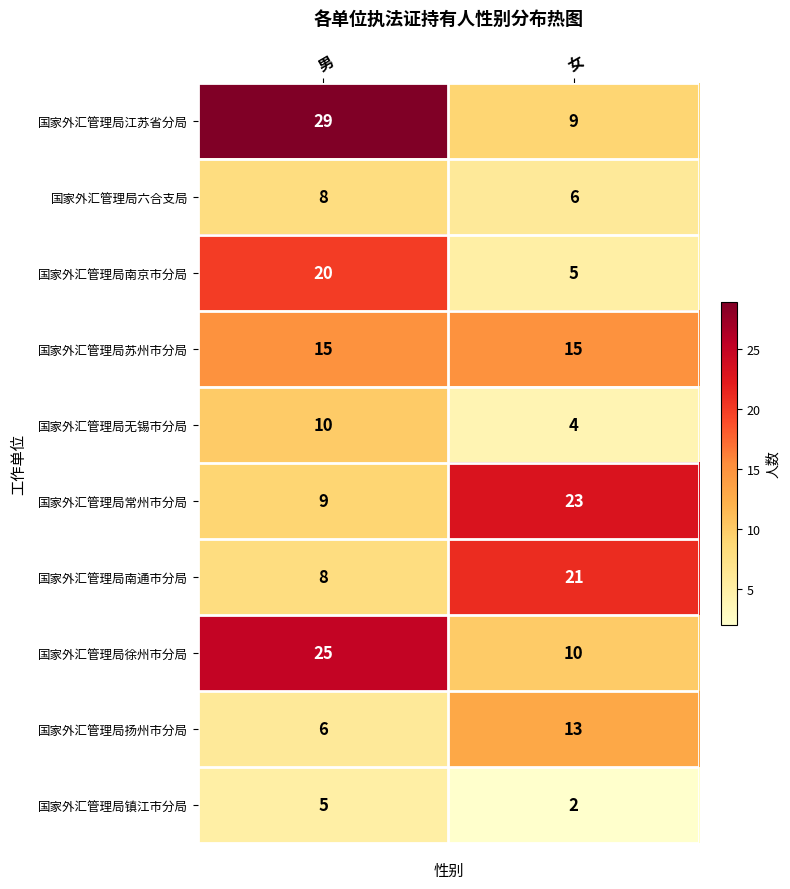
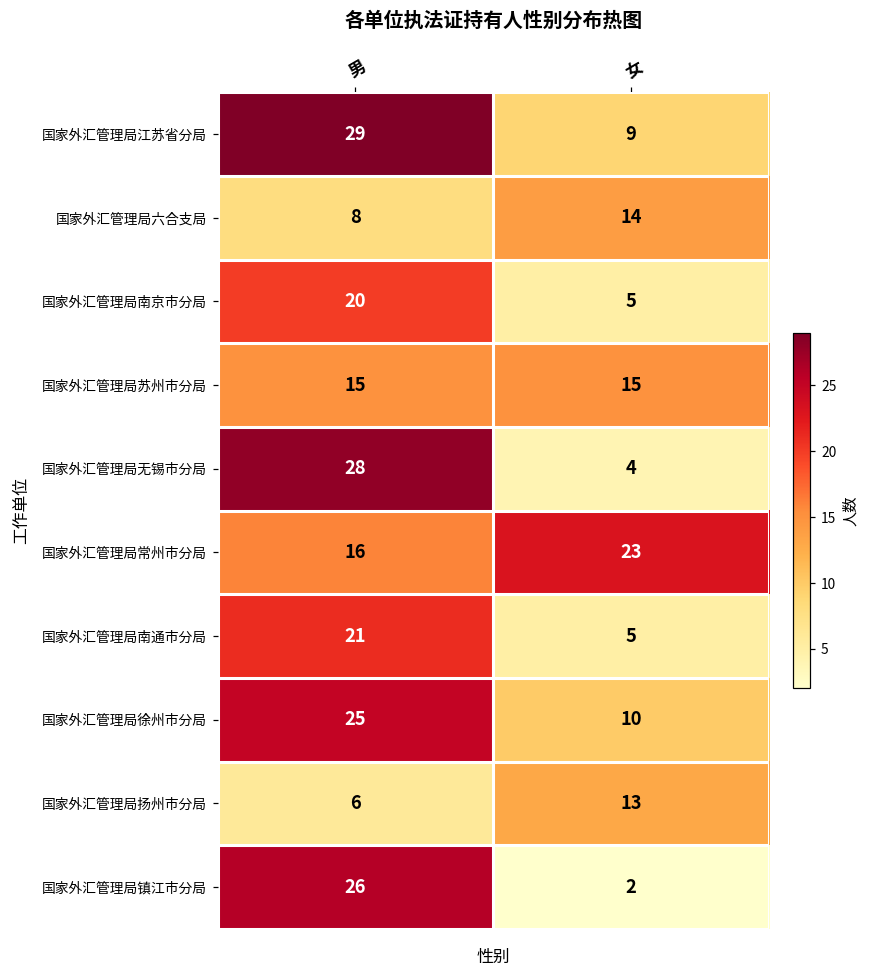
  {
    "国家外汇管理局江苏省分局": {
      "男": 29,
      "女": 9
    },
    "国家外汇管理局六合支局": {
      "男": 8,
-     "女": 6
+     "女": 14
    },
    "国家外汇管理局南京市分局": {
      "男": 20,
      "女": 5
    },
    "国家外汇管理局苏州市分局": {
      "男": 15,
      "女": 15
    },
    "国家外汇管理局无锡市分局": {
-     "男": 10,
+     "男": 28,
      "女": 4
    },
    "国家外汇管理局常州市分局": {
-     "男": 9,
+     "男": 16,
      "女": 23
    },
    "国家外汇管理局南通市分局": {
-     "男": 8,
-     "女": 21
+     "男": 21,
+     "女": 5
    },
    "国家外汇管理局徐州市分局": {
      "男": 25,
      "女": 10
    },
    "国家外汇管理局扬州市分局": {
      "男": 6,
      "女": 13
    },
    "国家外汇管理局镇江市分局": {
-     "男": 5,
+     "男": 26,
      "女": 2
    }
  }
